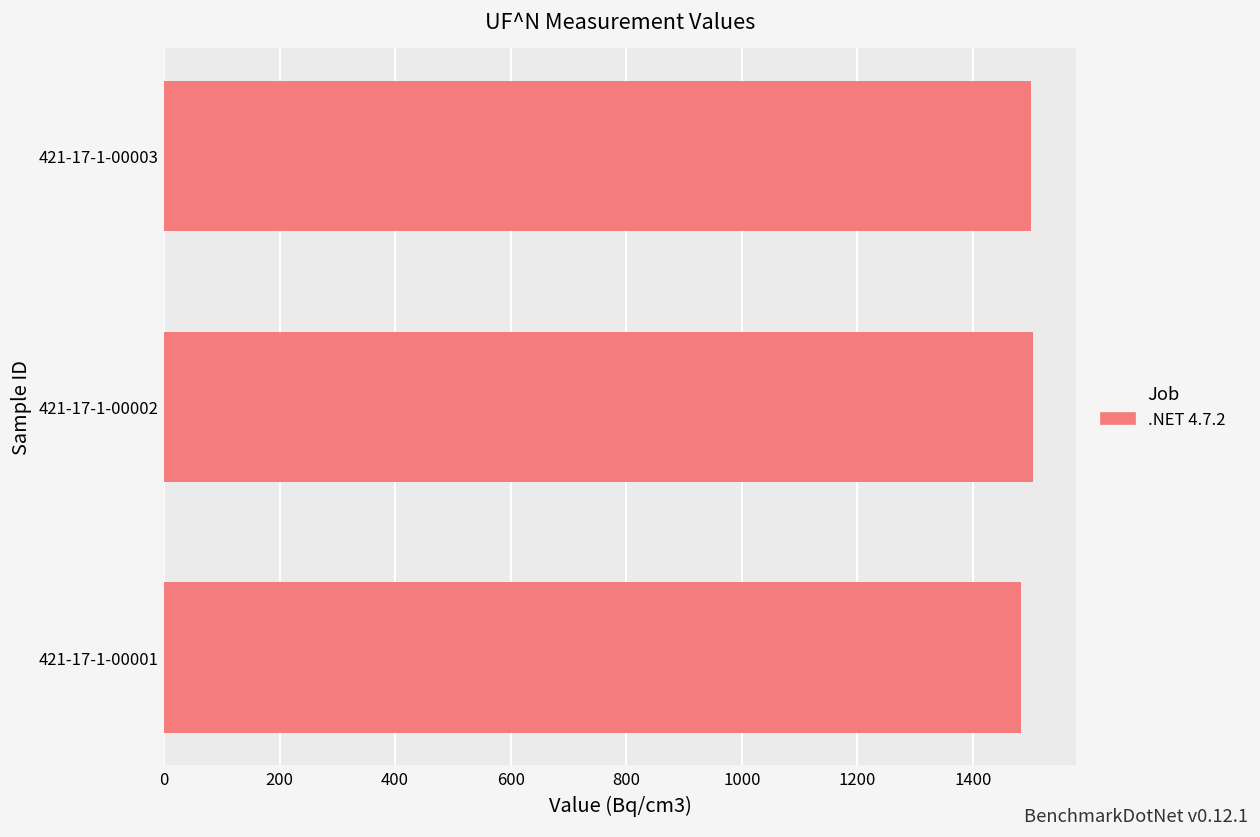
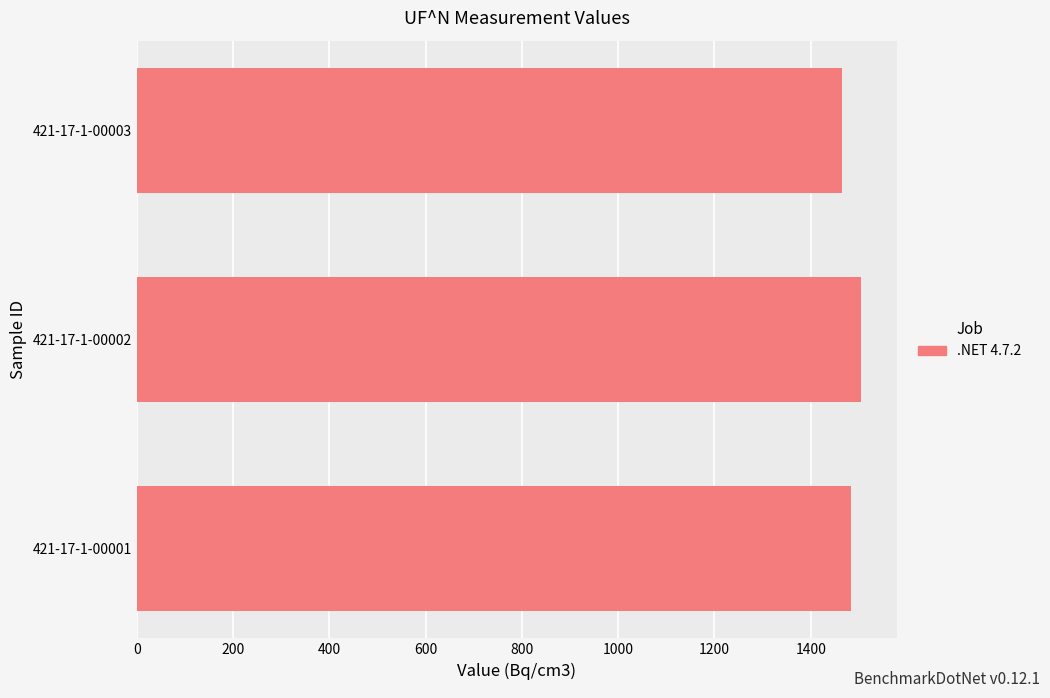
  {
-   "421-17-1-00003": 1500,
+   "421-17-1-00003": 1470,
    "421-17-1-00002": 1500,
    "421-17-1-00001": 1480
  }
